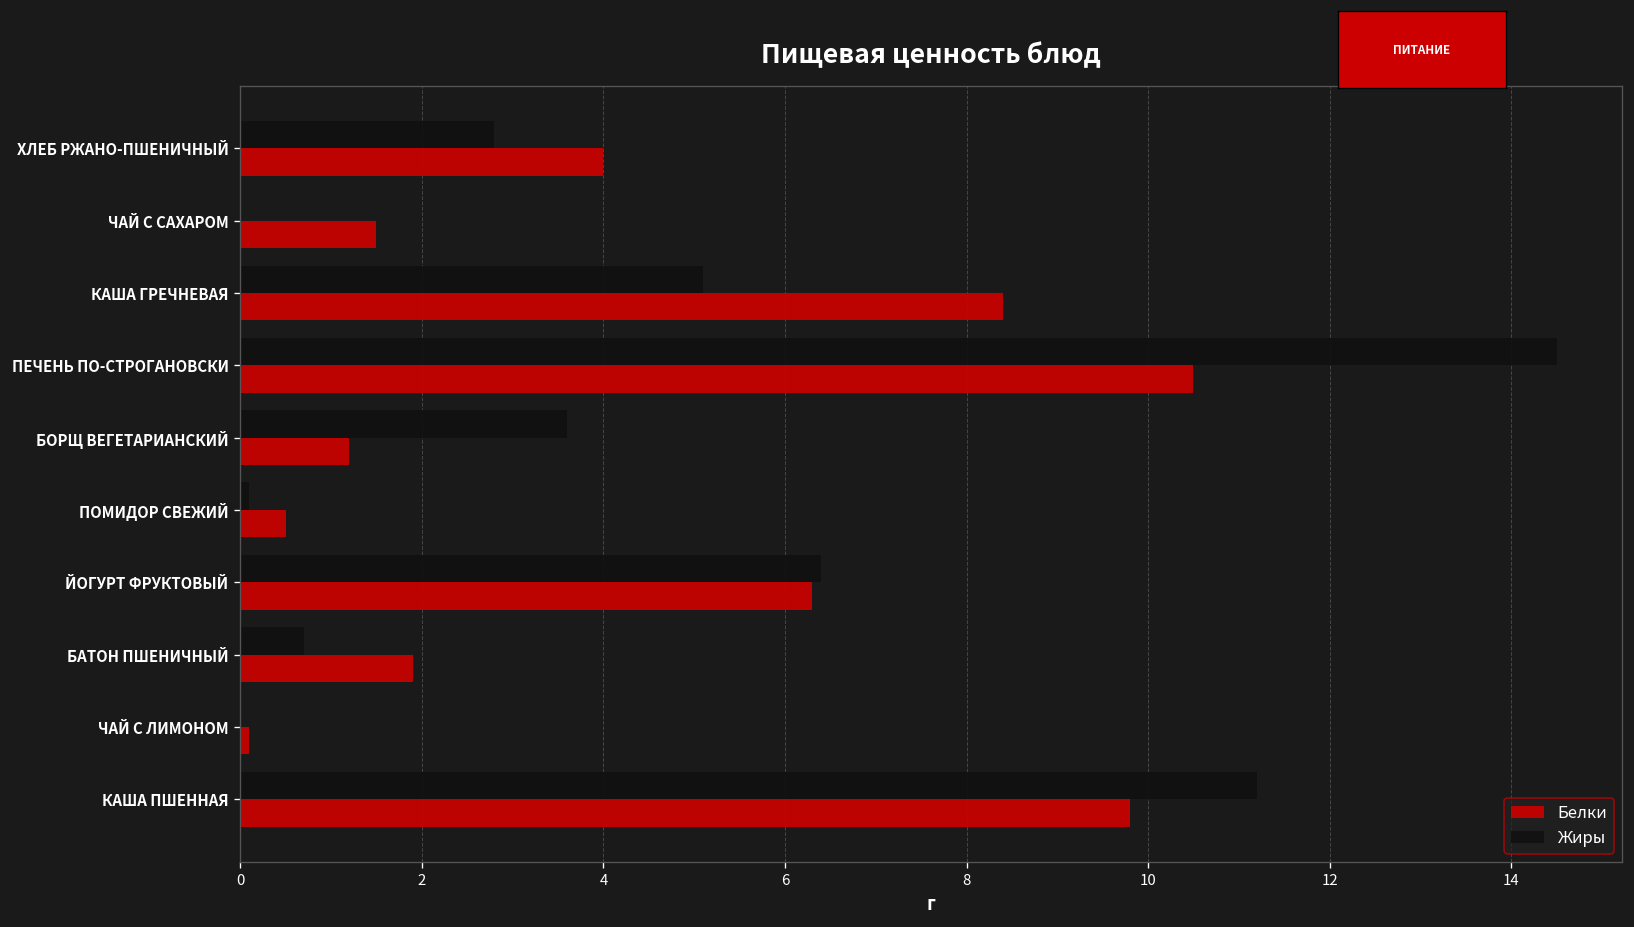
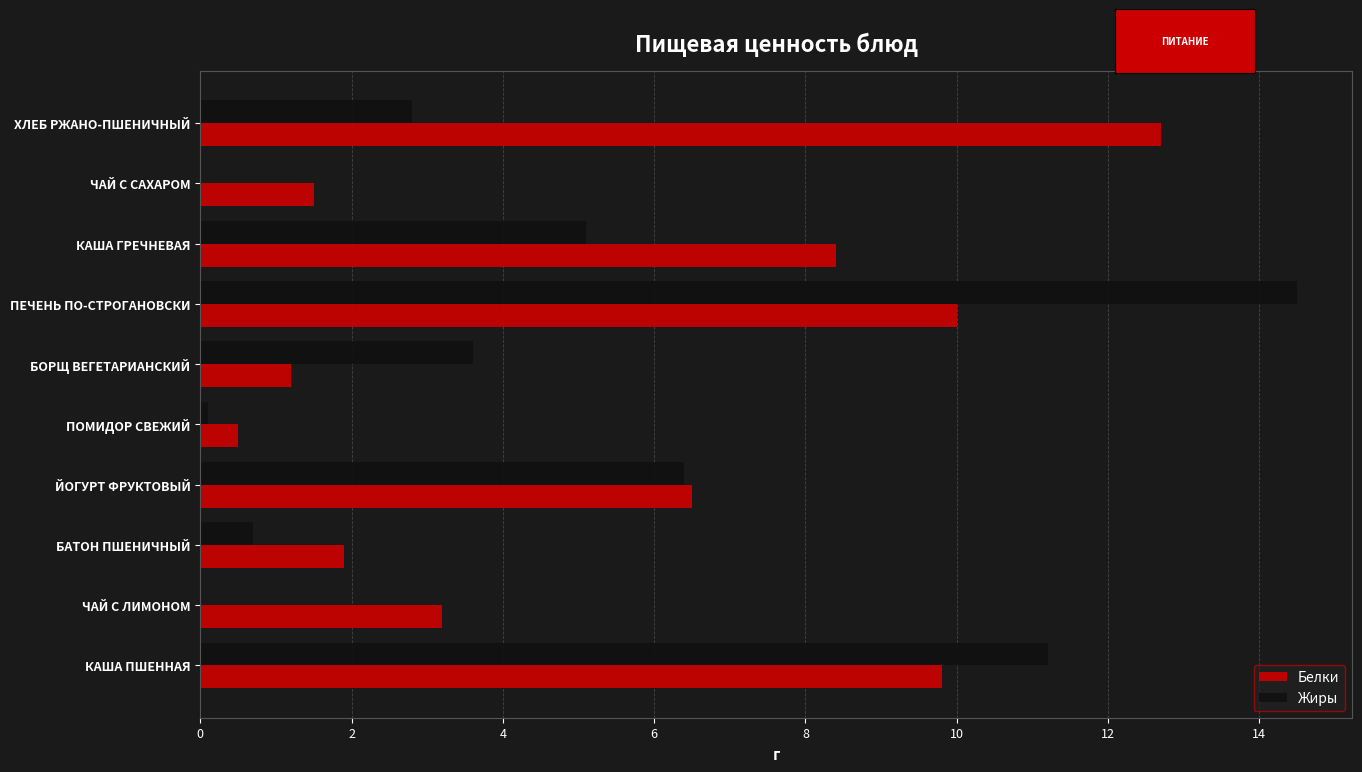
  {
    "Белки": {
-     "ХЛЕБ РЖАНО-ПШЕНИЧНЫЙ": 4.0,
+     "ХЛЕБ РЖАНО-ПШЕНИЧНЫЙ": 12.7,
      "ЧАЙ С САХАРОМ": 1.5,
      "КАША ГРЕЧНЕВАЯ": 8.4,
-     "ПЕЧЕНЬ ПО-СТРОГАНОВСКИ": 10.5,
+     "ПЕЧЕНЬ ПО-СТРОГАНОВСКИ": 10.0,
      "БОРЩ ВЕГЕТАРИАНСКИЙ": 1.2,
      "ПОМИДОР СВЕЖИЙ": 0.5,
-     "ЙОГУРТ ФРУКТОВЫЙ": 6.3,
+     "ЙОГУРТ ФРУКТОВЫЙ": 6.5,
      "БАТОН ПШЕНИЧНЫЙ": 1.9,
-     "ЧАЙ С ЛИМОНОМ": 0.1,
+     "ЧАЙ С ЛИМОНОМ": 3.2,
      "КАША ПШЕННАЯ": 9.8
    },
    "Жиры": {
      "ХЛЕБ РЖАНО-ПШЕНИЧНЫЙ": 2.8,
      "ЧАЙ С САХАРОМ": 0.0,
      "КАША ГРЕЧНЕВАЯ": 5.1,
      "ПЕЧЕНЬ ПО-СТРОГАНОВСКИ": 14.5,
      "БОРЩ ВЕГЕТАРИАНСКИЙ": 3.6,
      "ПОМИДОР СВЕЖИЙ": 0.1,
      "ЙОГУРТ ФРУКТОВЫЙ": 6.4,
      "БАТОН ПШЕНИЧНЫЙ": 0.7,
      "ЧАЙ С ЛИМОНОМ": 0.0,
      "КАША ПШЕННАЯ": 11.2
    }
  }
